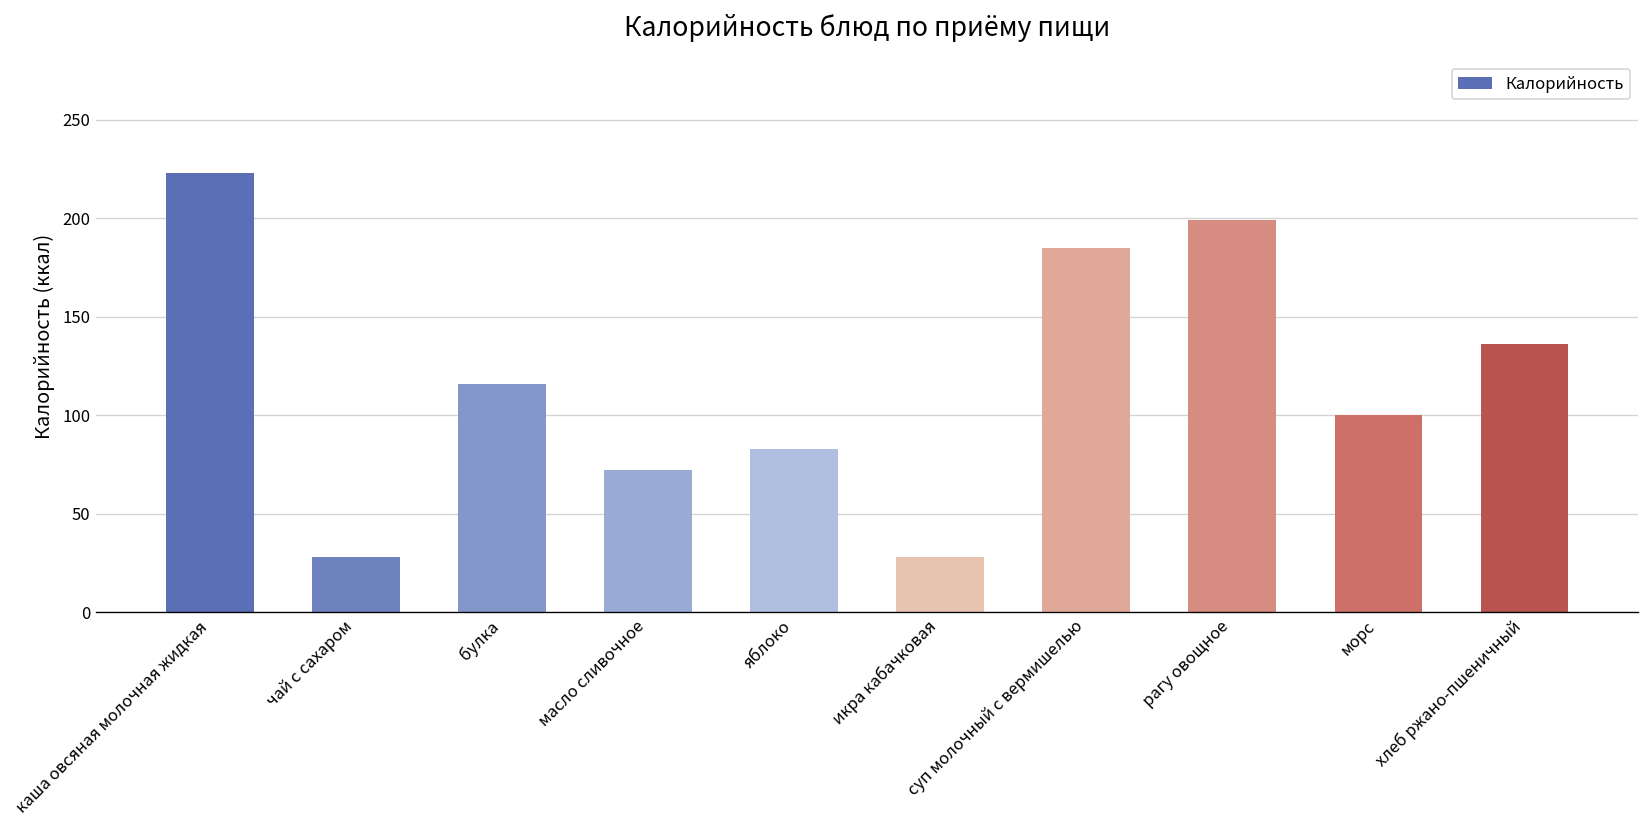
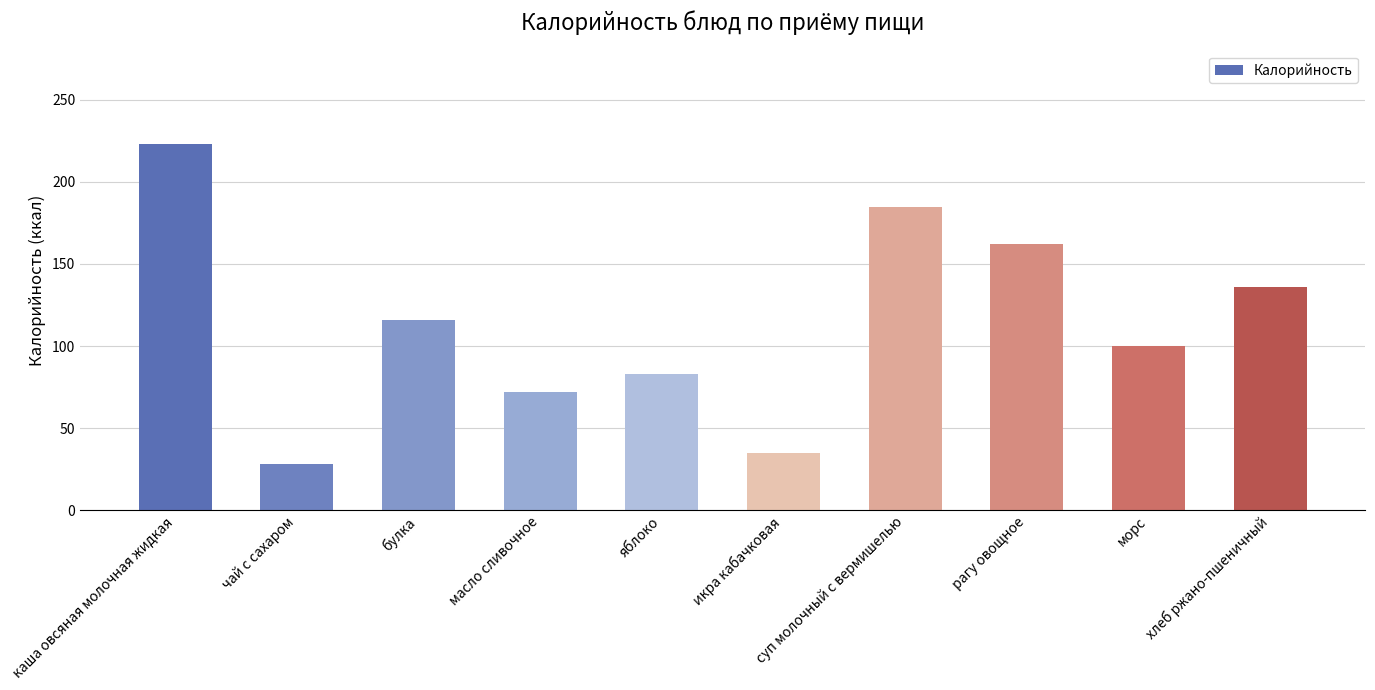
  {
    "каша овсяная молочная жидкая": 223,
    "чай с сахаром": 28,
    "булка": 116,
    "масло сливочное": 72,
    "яблоко": 83,
-   "икра кабачковая": 28,
+   "икра кабачковая": 35,
    "суп молочный с вермишелью": 185,
-   "рагу овощное": 199,
+   "рагу овощное": 162,
    "морс": 100,
    "хлеб ржано-пшеничный": 136
  }
